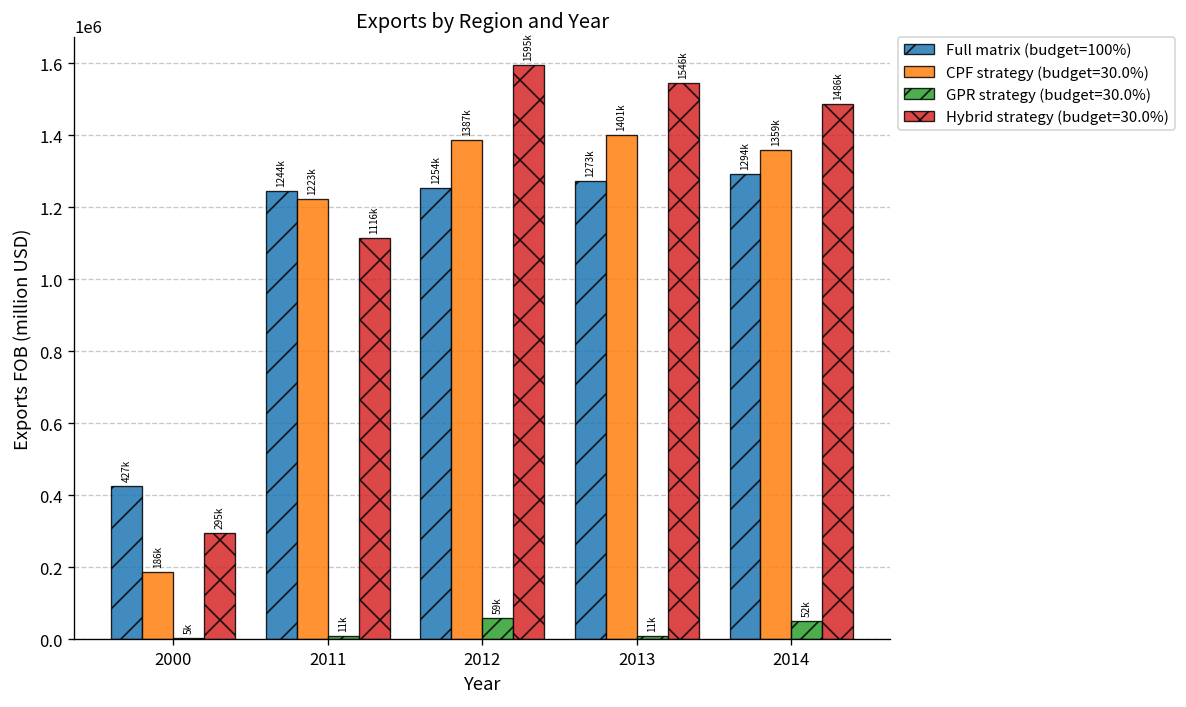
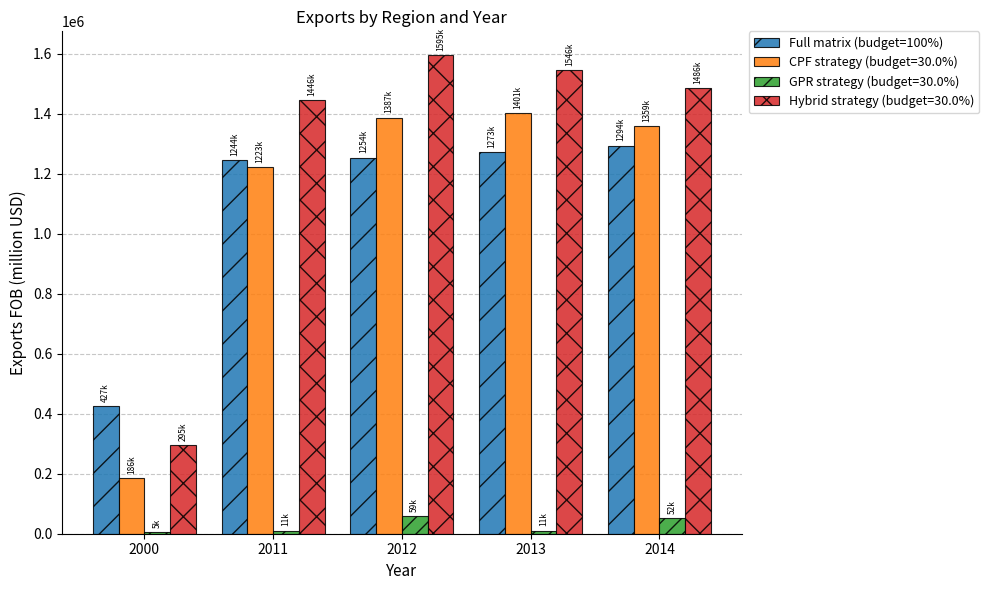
  {
    "Full matrix (budget=100%)": {
      "2000": "427k",
      "2011": "1244k",
      "2012": "1254k",
      "2013": "1273k",
      "2014": "1294k"
    },
    "CPF strategy (budget=30.0%)": {
      "2000": "186k",
      "2011": "1223k",
      "2012": "1387k",
      "2013": "1401k",
      "2014": "1359k"
    },
    "GPR strategy (budget=30.0%)": {
      "2000": "5k",
      "2011": "11k",
      "2012": "59k",
      "2013": "11k",
      "2014": "52k"
    },
    "Hybrid strategy (budget=30.0%)": {
      "2000": "295k",
-     "2011": "1116k",
+     "2011": "1446k",
      "2012": "1595k",
      "2013": "1546k",
      "2014": "1486k"
    }
  }
